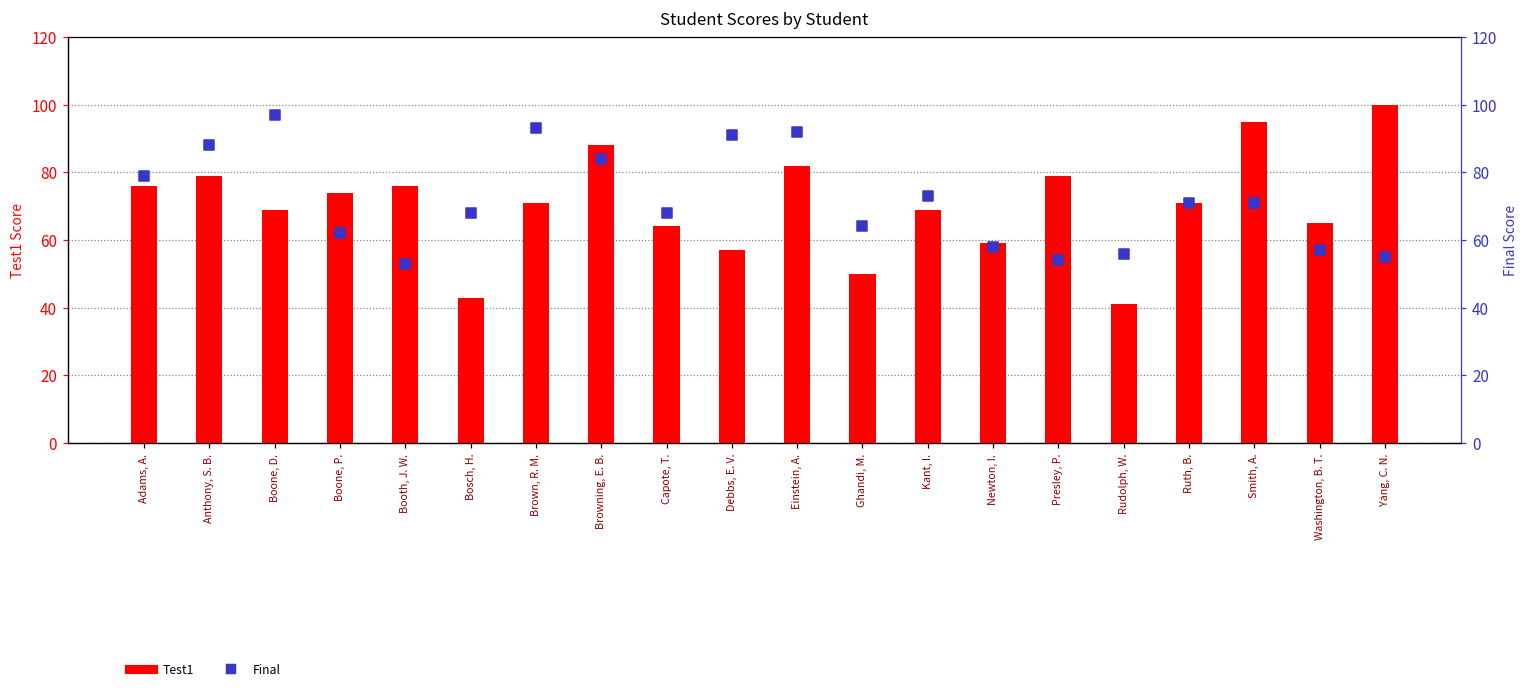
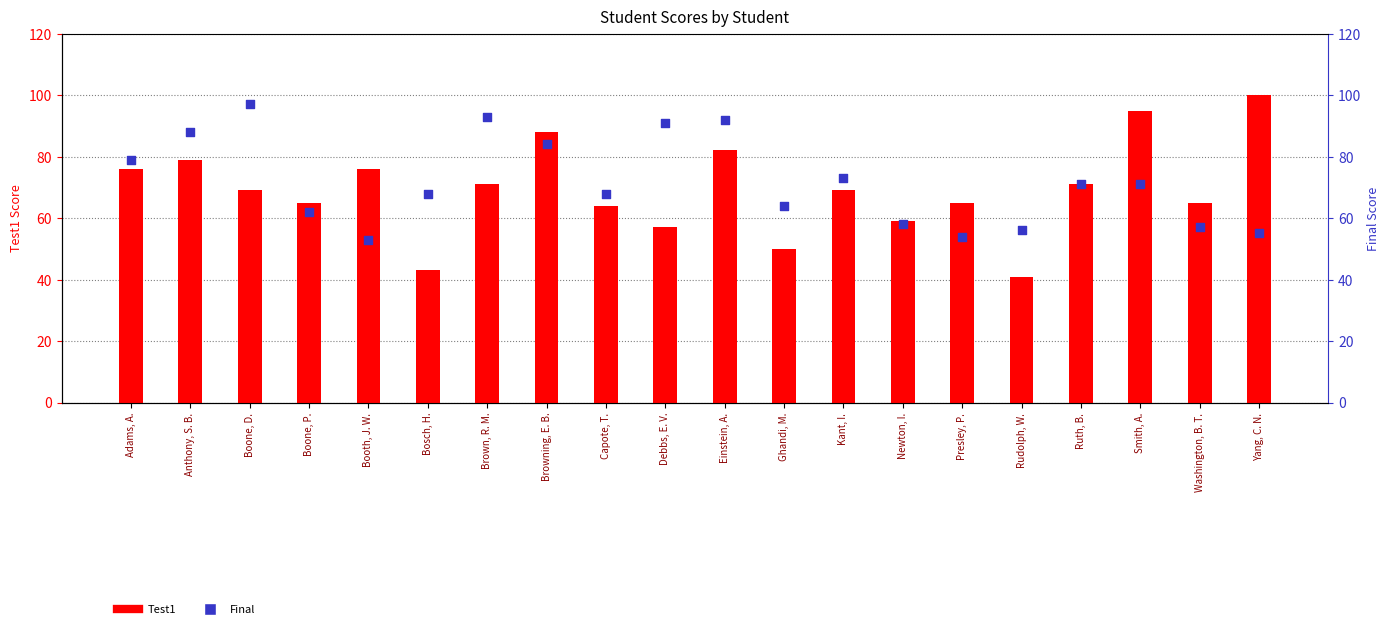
  {
    "Test1": {
      "Adams, A.": 76,
      "Anthony, S. B.": 79,
      "Boone, D.": 69,
-     "Boone, P.": 74,
+     "Boone, P.": 65,
      "Booth, J. W.": 76,
      "Bosch, H.": 43,
      "Brown, R. M.": 71,
      "Browning, E. B.": 88,
      "Capote, T.": 64,
      "Debbs, E. V.": 57,
      "Einstein, A.": 82,
      "Ghandi, M.": 50,
      "Kant, I.": 69,
      "Newton, I.": 59,
-     "Presley, P.": 79,
+     "Presley, P.": 65,
      "Rudolph, W.": 41,
      "Ruth, B.": 71,
      "Smith, A.": 95,
      "Washington, B. T.": 65,
      "Yang, C. N.": 100
    }
  }
